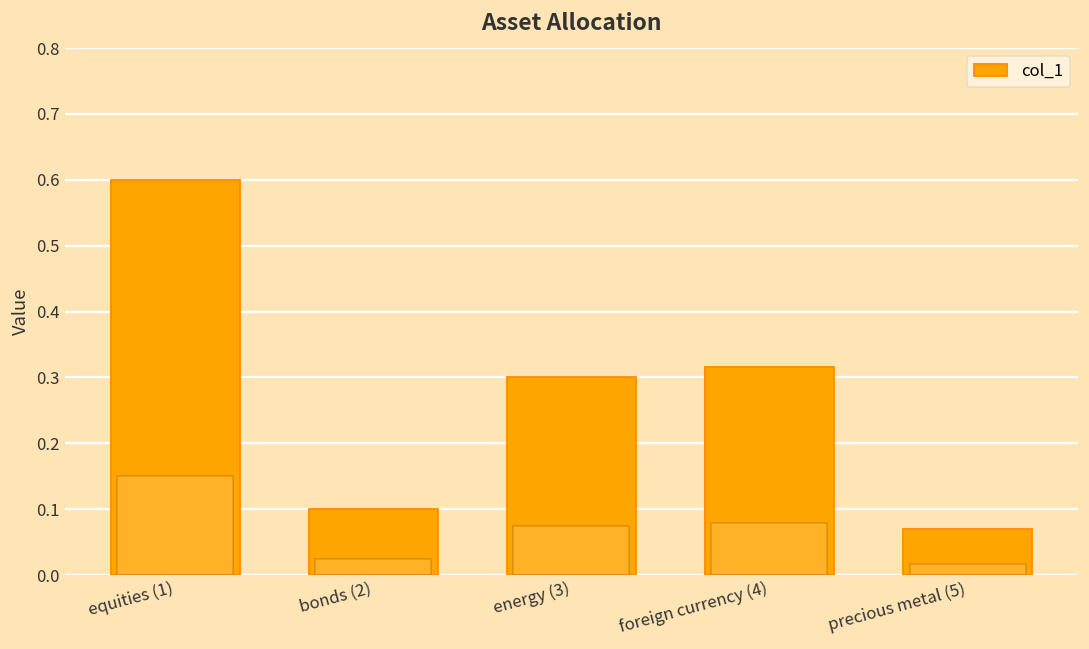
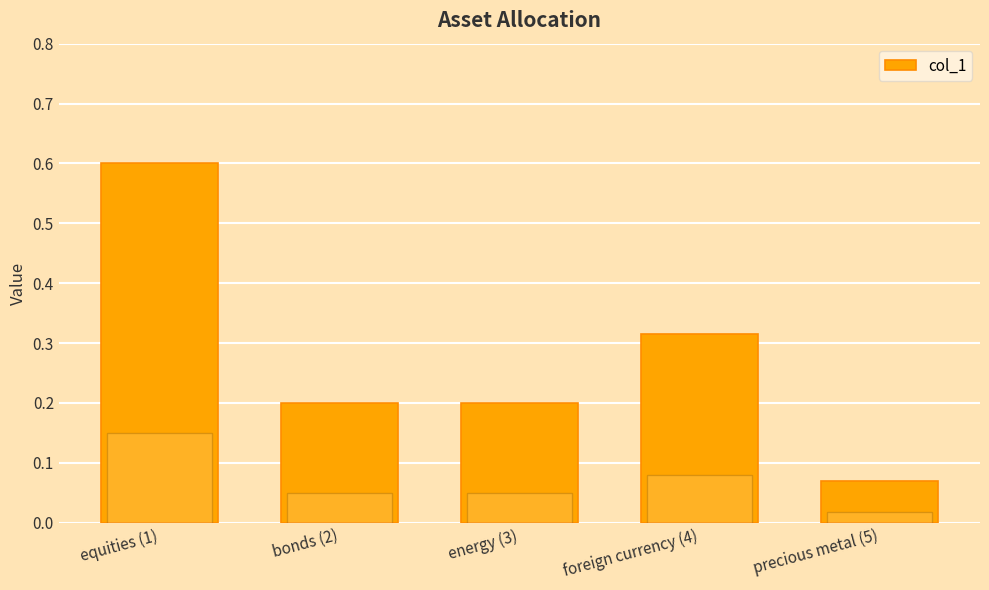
  {
    "equities (1)": 0.6,
-   "bonds (2)": 0.1,
-   "energy (3)": 0.3,
+   "bonds (2)": 0.2,
+   "energy (3)": 0.2,
    "foreign currency (4)": 0.32,
    "precious metal (5)": 0.07
  }
